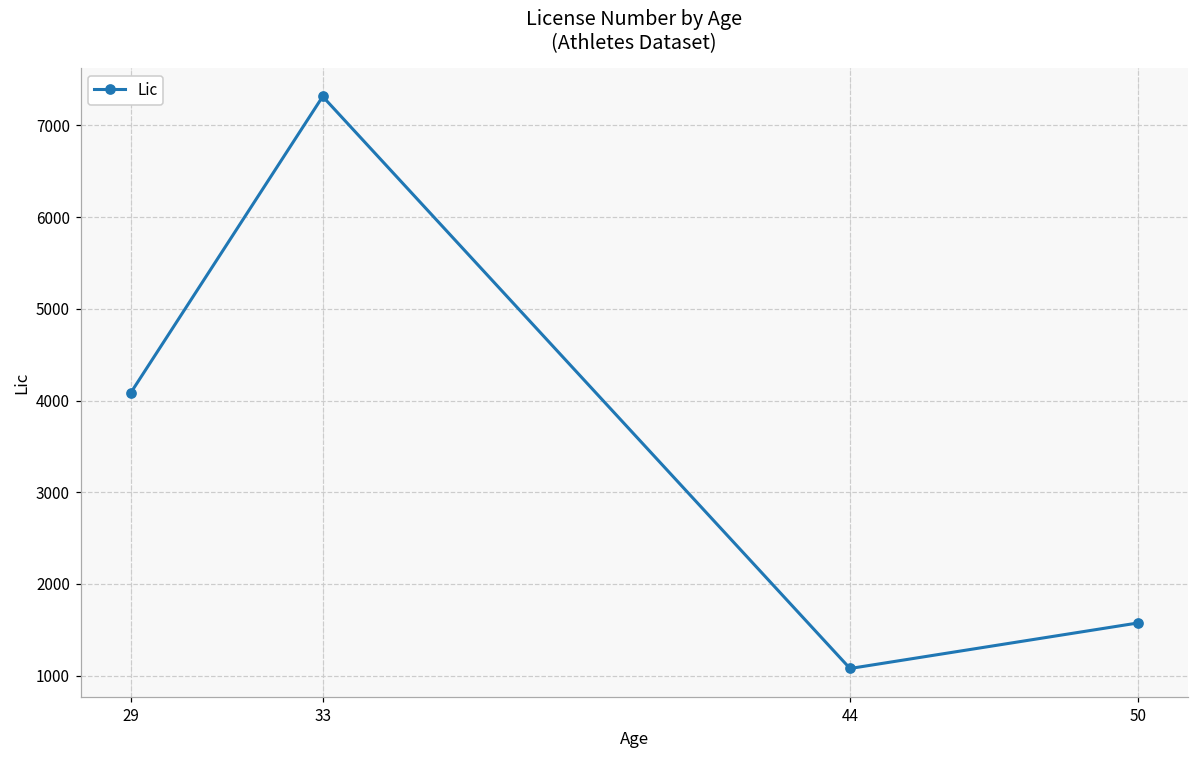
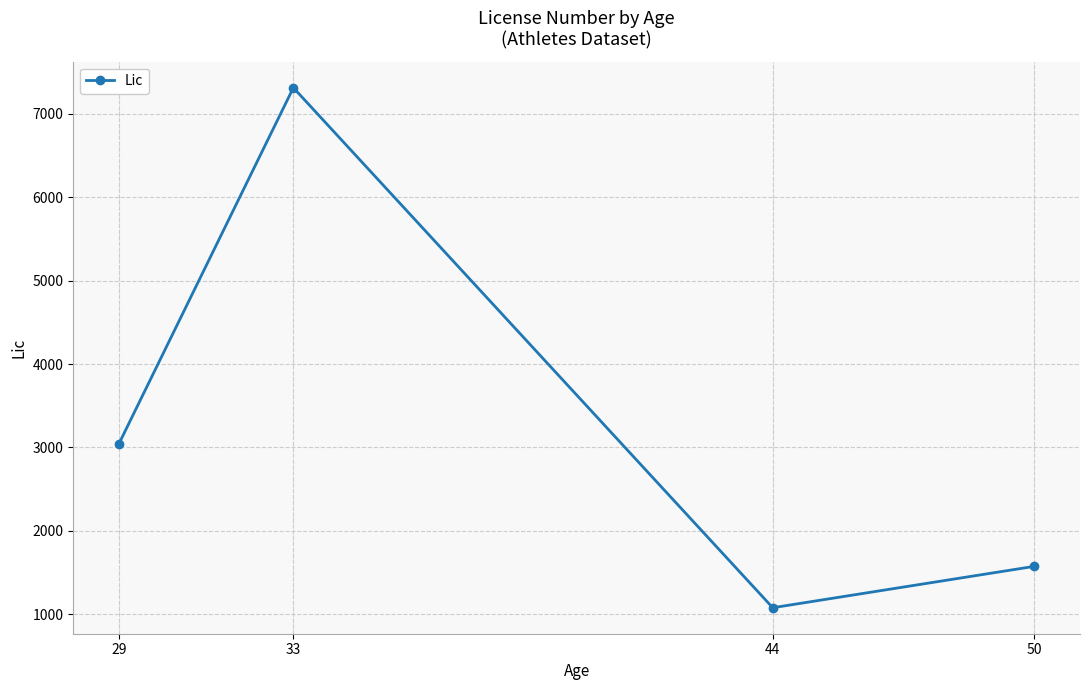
  {
-   "29": 4100,
+   "29": 3000,
    "33": 7300,
    "44": 1100,
    "50": 1600
  }
